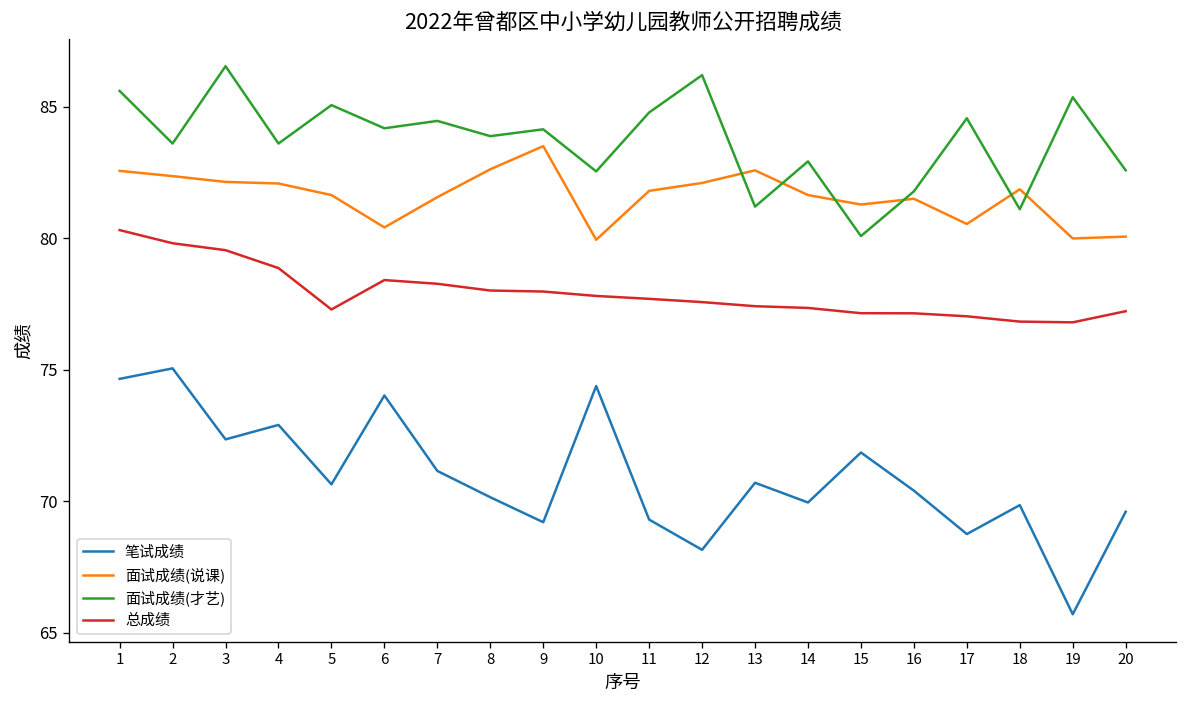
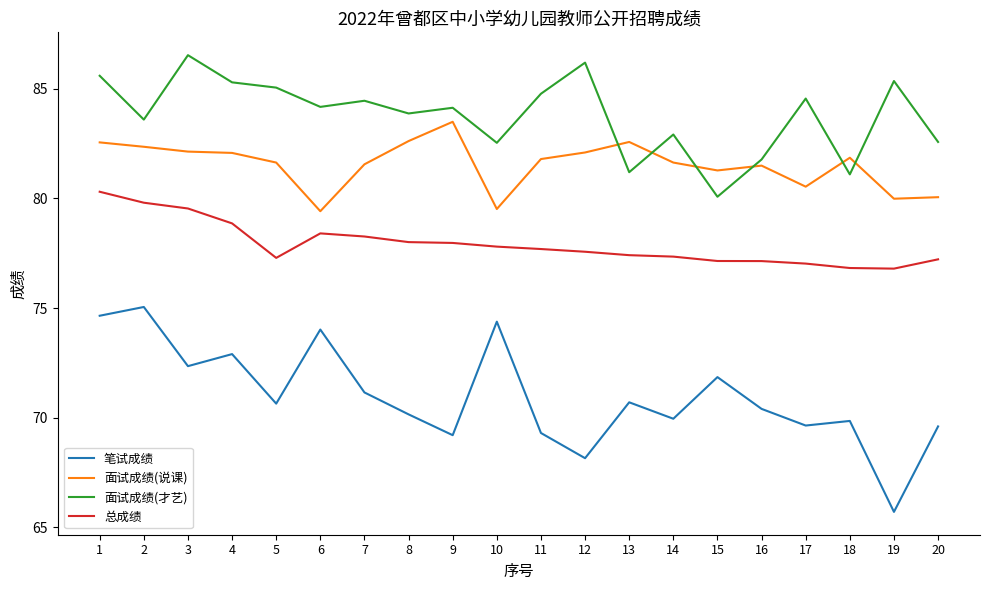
  {
    "笔试成绩": {
      "1": 74.7,
      "2": 75.1,
      "3": 72.4,
      "4": 72.9,
      "5": 70.6,
      "6": 74.0,
      "7": 71.2,
      "8": 70.2,
      "9": 69.2,
      "10": 74.4,
      "11": 69.3,
      "12": 68.2,
      "13": 70.7,
      "14": 70.0,
      "15": 71.9,
      "16": 70.4,
-     "17": 68.8,
+     "17": 69.6,
      "18": 69.9,
      "19": 65.7,
      "20": 69.6
    },
    "面试成绩(说课)": {
      "1": 82.6,
      "2": 82.4,
      "3": 82.1,
      "4": 82.1,
      "5": 81.6,
-     "6": 80.4,
+     "6": 79.4,
      "7": 81.6,
      "8": 82.6,
      "9": 83.5,
-     "10": 79.9,
+     "10": 79.5,
      "11": 81.8,
      "12": 82.1,
      "13": 82.6,
      "14": 81.6,
      "15": 81.3,
      "16": 81.5,
      "17": 80.5,
      "18": 81.9,
      "19": 80.0,
      "20": 80.1
    },
    "面试成绩(才艺)": {
      "1": 85.6,
      "2": 83.6,
      "3": 86.5,
-     "4": 83.6,
+     "4": 85.3,
      "5": 85.1,
      "6": 84.2,
      "7": 84.5,
      "8": 83.9,
      "9": 84.1,
      "10": 82.5,
      "11": 84.8,
      "12": 86.2,
      "13": 81.2,
      "14": 82.9,
      "15": 80.1,
      "16": 81.8,
      "17": 84.6,
      "18": 81.1,
      "19": 85.4,
      "20": 82.6
    },
    "总成绩": {
      "1": 80.3,
      "2": 79.8,
      "3": 79.5,
      "4": 78.9,
      "5": 77.3,
      "6": 78.4,
      "7": 78.3,
      "8": 78.0,
      "9": 78.0,
      "10": 77.8,
      "11": 77.7,
      "12": 77.6,
      "13": 77.4,
      "14": 77.3,
      "15": 77.1,
      "16": 77.1,
      "17": 77.0,
      "18": 76.8,
      "19": 76.8,
      "20": 77.2
    }
  }
